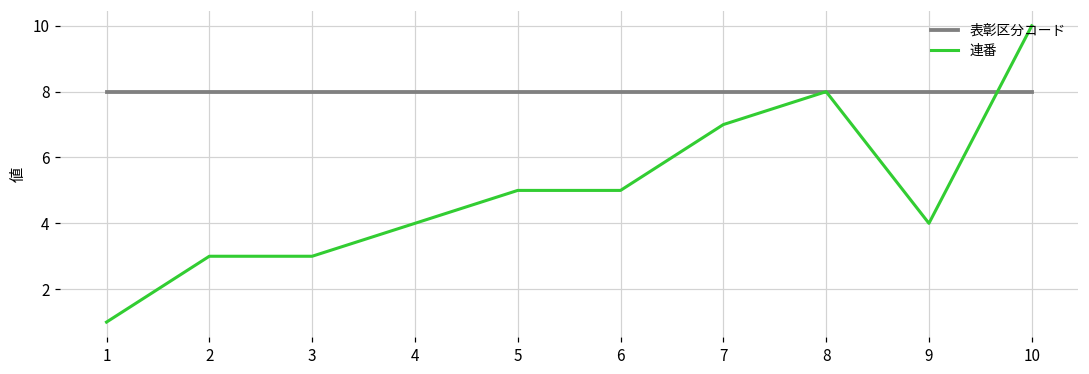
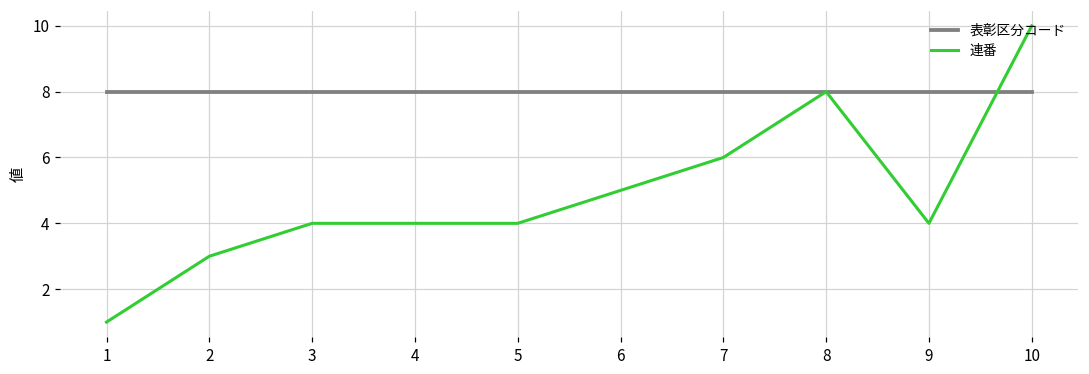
  {
    "表彰区分コード": {
      "1": 8,
      "2": 8,
      "3": 8,
      "4": 8,
      "5": 8,
      "6": 8,
      "7": 8,
      "9": 8,
      "10": 8
    },
    "連番": {
      "1": 1,
      "2": 3,
-     "3": 3,
+     "3": 4,
      "4": 4,
-     "5": 5,
+     "5": 4,
      "6": 5,
-     "7": 7,
+     "7": 6,
      "9": 4,
      "10": 10
    }
  }
